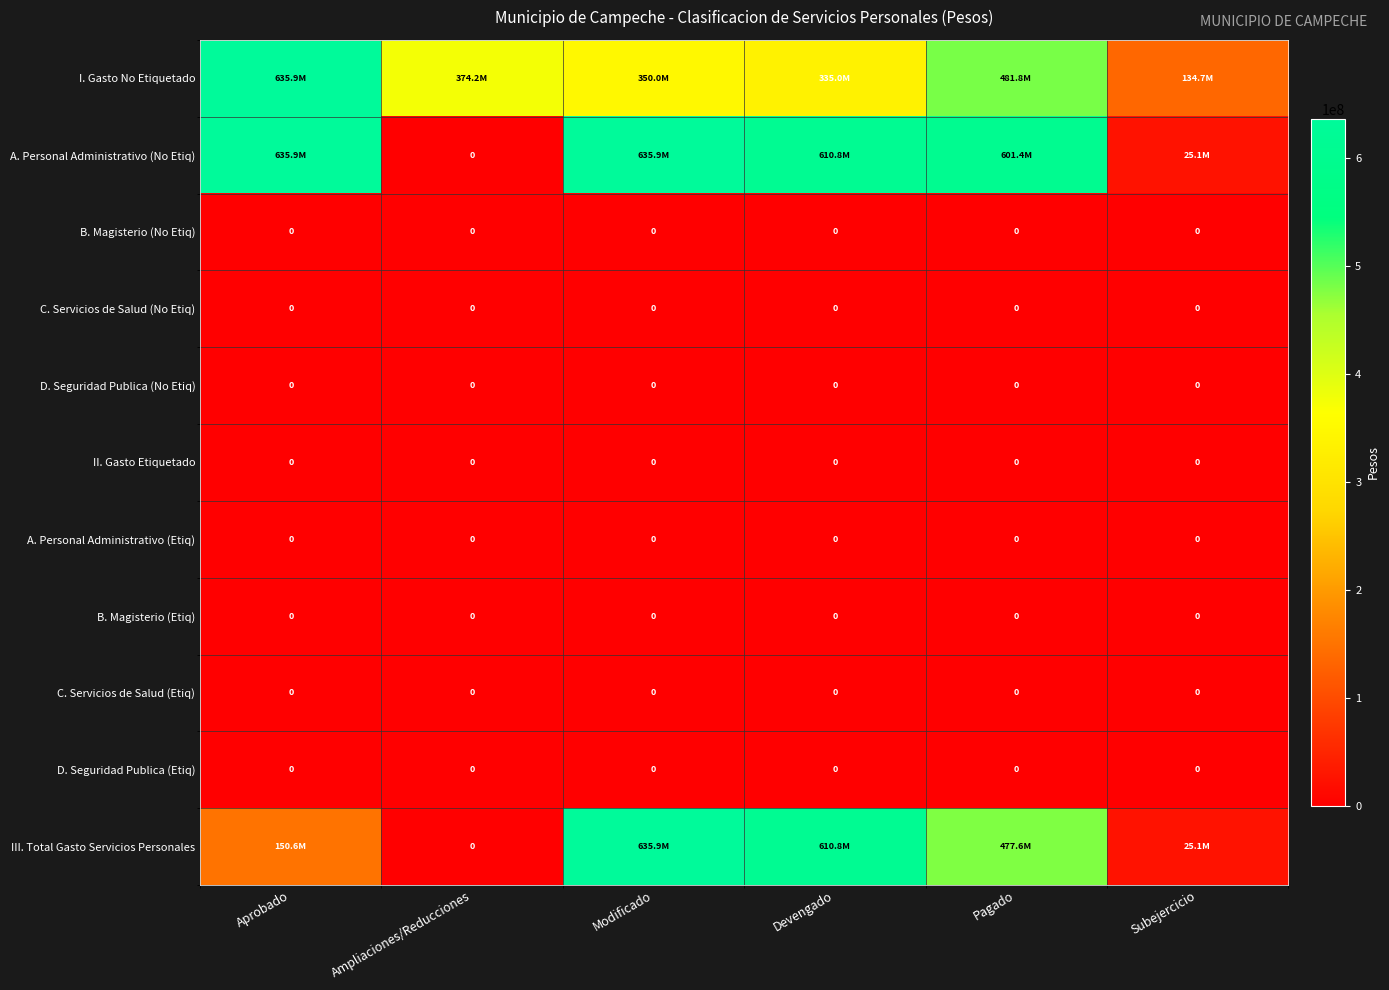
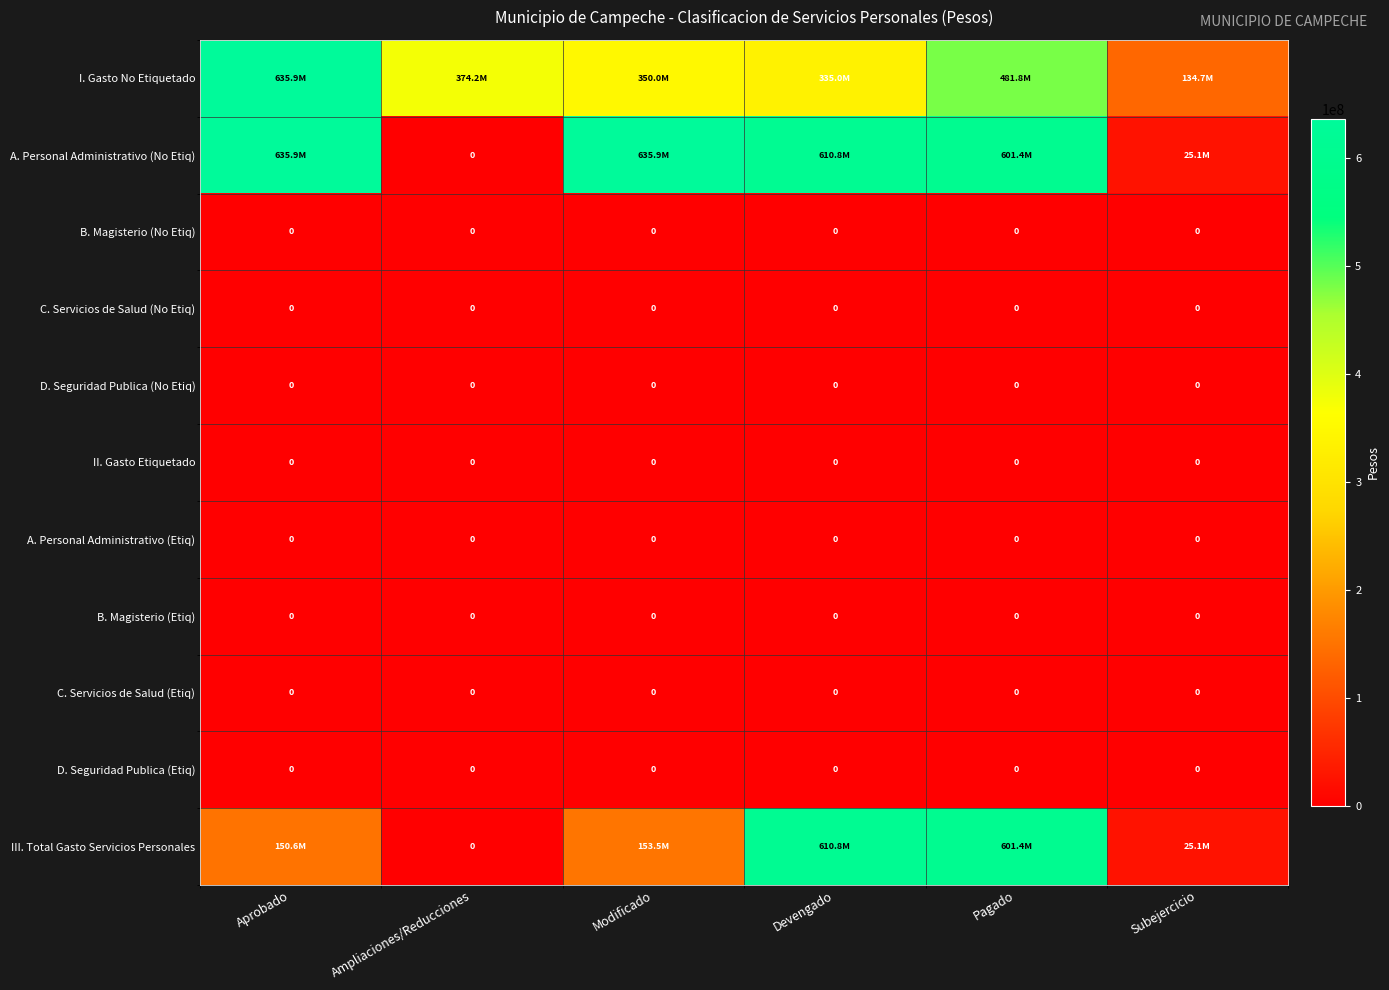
  {
    "I. Gasto No Etiquetado": {
      "Aprobado": "635.9M",
      "Ampliaciones/Reducciones": "374.2M",
      "Modificado": "350.0M",
      "Devengado": "335.0M",
      "Pagado": "481.8M",
      "Subejercicio": "134.7M"
    },
    "A. Personal Administrativo (No Etiq)": {
      "Aprobado": "635.9M",
      "Ampliaciones/Reducciones": "0",
      "Modificado": "635.9M",
      "Devengado": "610.8M",
      "Pagado": "601.4M",
      "Subejercicio": "25.1M"
    },
    "B. Magisterio (No Etiq)": {
      "Aprobado": "0",
      "Ampliaciones/Reducciones": "0",
      "Modificado": "0",
      "Devengado": "0",
      "Pagado": "0",
      "Subejercicio": "0"
    },
    "C. Servicios de Salud (No Etiq)": {
      "Aprobado": "0",
      "Ampliaciones/Reducciones": "0",
      "Modificado": "0",
      "Devengado": "0",
      "Pagado": "0",
      "Subejercicio": "0"
    },
    "D. Seguridad Publica (No Etiq)": {
      "Aprobado": "0",
      "Ampliaciones/Reducciones": "0",
      "Modificado": "0",
      "Devengado": "0",
      "Pagado": "0",
      "Subejercicio": "0"
    },
    "II. Gasto Etiquetado": {
      "Aprobado": "0",
      "Ampliaciones/Reducciones": "0",
      "Modificado": "0",
      "Devengado": "0",
      "Pagado": "0",
      "Subejercicio": "0"
    },
    "A. Personal Administrativo (Etiq)": {
      "Aprobado": "0",
      "Ampliaciones/Reducciones": "0",
      "Modificado": "0",
      "Devengado": "0",
      "Pagado": "0",
      "Subejercicio": "0"
    },
    "B. Magisterio (Etiq)": {
      "Aprobado": "0",
      "Ampliaciones/Reducciones": "0",
      "Modificado": "0",
      "Devengado": "0",
      "Pagado": "0",
      "Subejercicio": "0"
    },
    "C. Servicios de Salud (Etiq)": {
      "Aprobado": "0",
      "Ampliaciones/Reducciones": "0",
      "Modificado": "0",
      "Devengado": "0",
      "Pagado": "0",
      "Subejercicio": "0"
    },
    "D. Seguridad Publica (Etiq)": {
      "Aprobado": "0",
      "Ampliaciones/Reducciones": "0",
      "Modificado": "0",
      "Devengado": "0",
      "Pagado": "0",
      "Subejercicio": "0"
    },
    "III. Total Gasto Servicios Personales": {
      "Aprobado": "150.6M",
      "Ampliaciones/Reducciones": "0",
-     "Modificado": "635.9M",
+     "Modificado": "153.5M",
      "Devengado": "610.8M",
-     "Pagado": "477.6M",
+     "Pagado": "601.4M",
      "Subejercicio": "25.1M"
    }
  }
